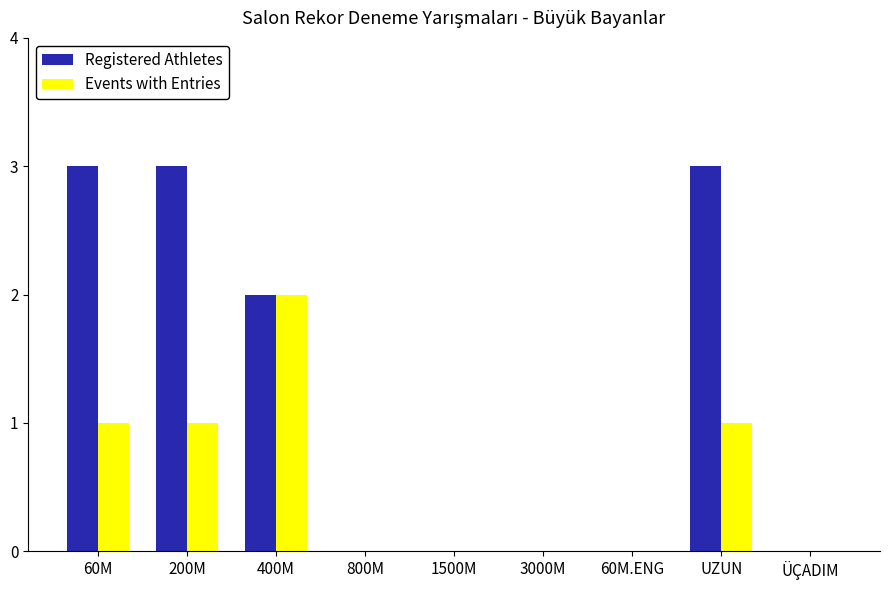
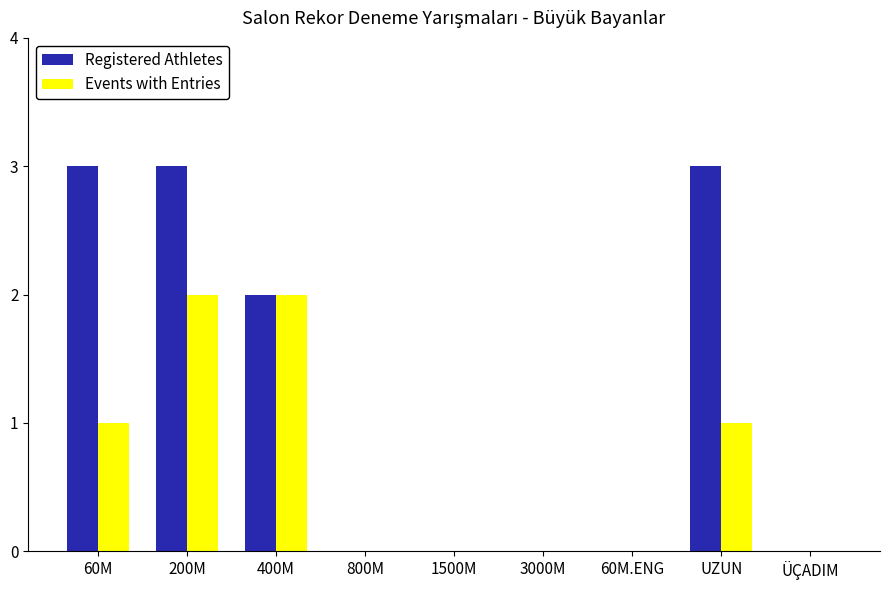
  {
    "Registered Athletes": {
      "60M": 3,
      "200M": 3,
      "400M": 2,
      "800M": 0,
      "1500M": 0,
      "3000M": 0,
      "60M.ENG": 0,
      "UZUN": 3,
      "ÜÇADIM": 0
    },
    "Events with Entries": {
      "60M": 1,
-     "200M": 1,
+     "200M": 2,
      "400M": 2,
      "800M": 0,
      "1500M": 0,
      "3000M": 0,
      "60M.ENG": 0,
      "UZUN": 1,
      "ÜÇADIM": 0
    }
  }
